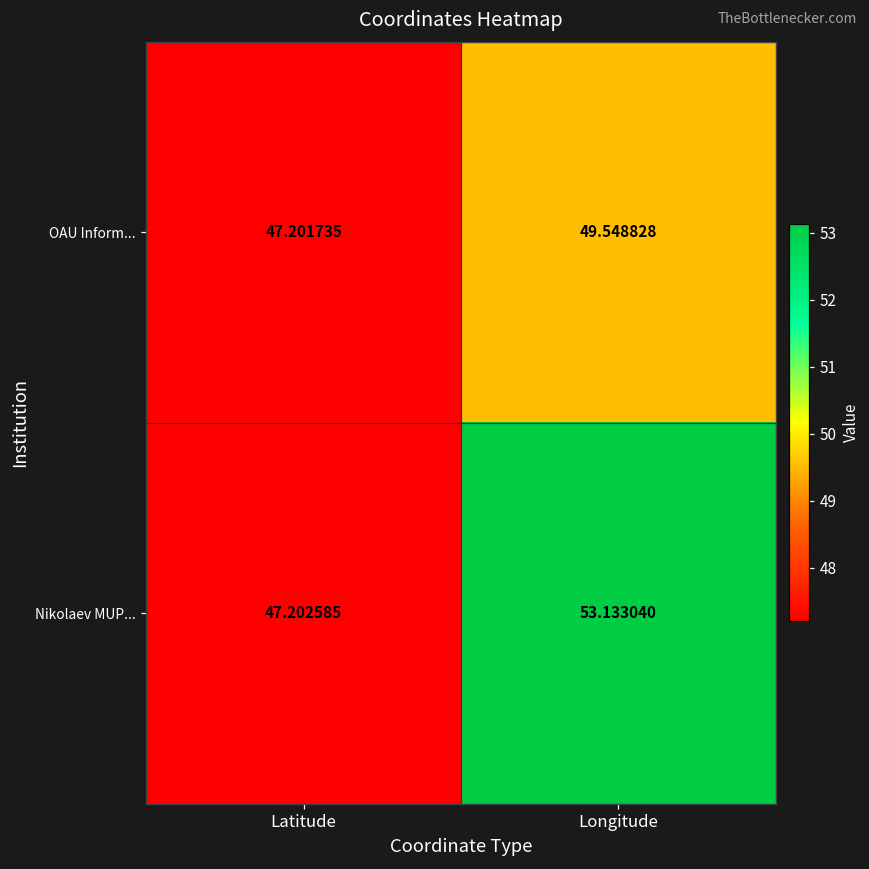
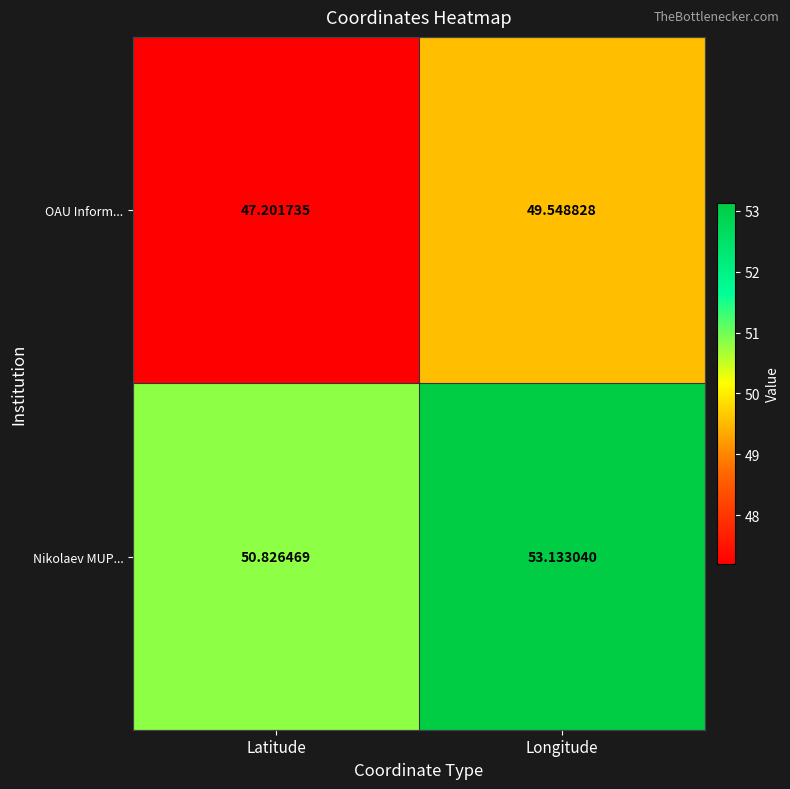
  {
    "OAU Inform...": {
      "Latitude": 47.201735,
      "Longitude": 49.548828
    },
    "Nikolaev MUP...": {
-     "Latitude": 47.202585,
+     "Latitude": 50.826469,
      "Longitude": 53.133040
    }
  }
